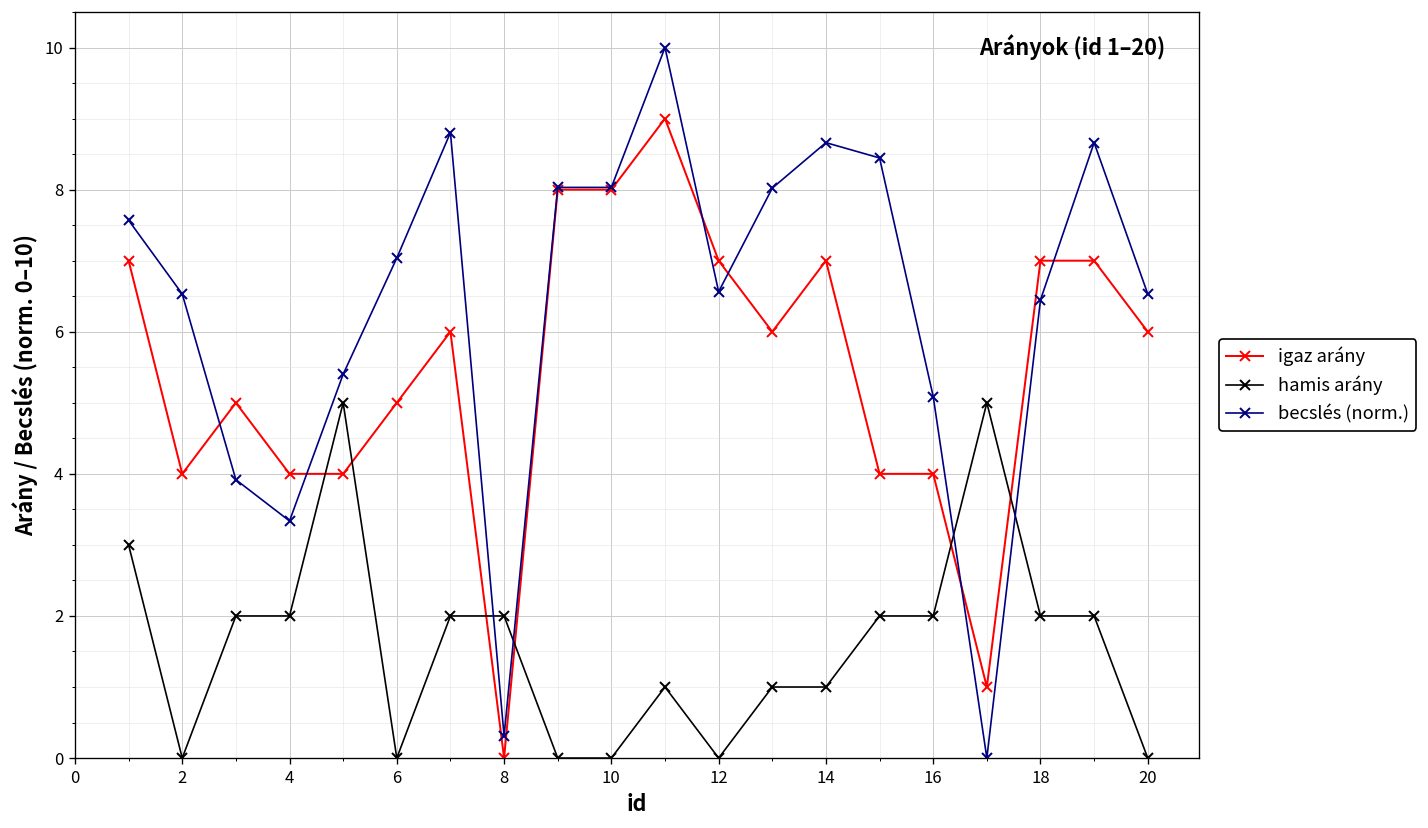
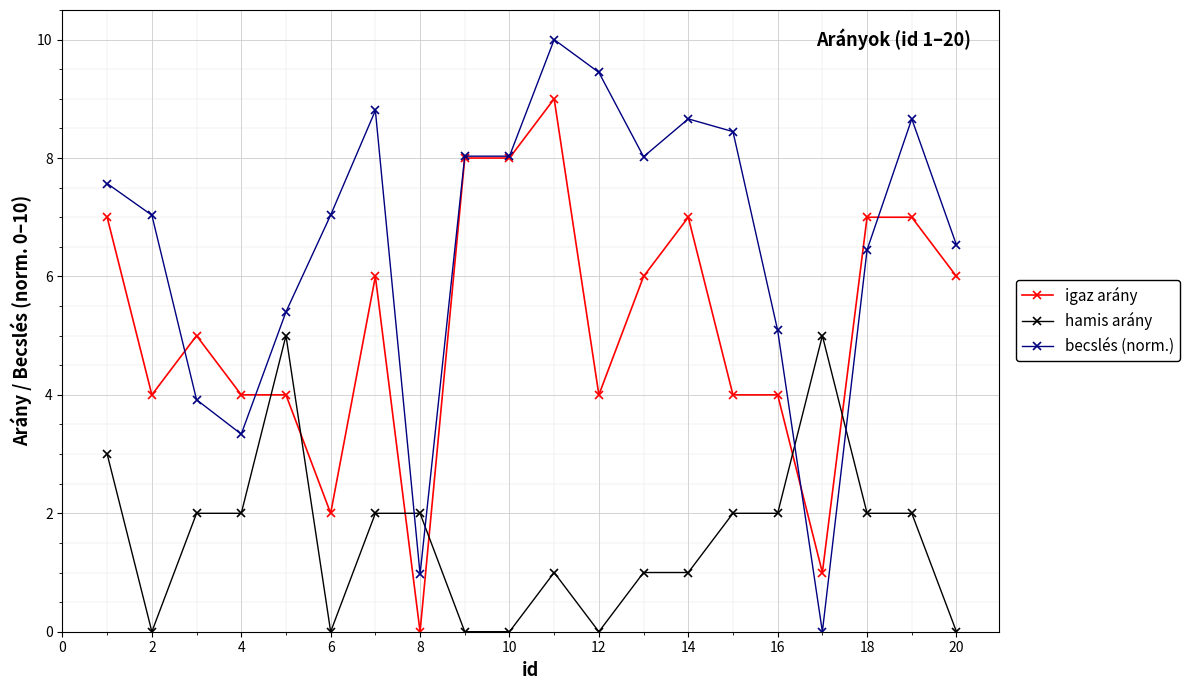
  {
    "igaz arány": {
      "2": 4,
      "4": 4,
-     "6": 5,
+     "6": 2,
      "8": 0,
-     "12": 7,
+     "12": 4,
      "14": 7,
      "16": 4,
      "18": 7,
      "20": 6
    },
    "hamis arány": {
      "2": 0.0,
      "4": 2.0,
      "6": 0.0,
      "8": 2.0,
      "10": 0.0,
      "12": 0.0,
      "14": 1.0,
      "16": 2.0,
      "18": 2.0,
      "20": 0.0
    },
    "becslés (norm.)": {
-     "2": 6.5,
+     "2": 7.0,
      "4": 3.3,
      "6": 7.0,
-     "8": 0.3,
-     "12": 6.6,
+     "8": 1.0,
+     "12": 9.4,
      "14": 8.7,
      "16": 5.1,
      "18": 6.4,
      "20": 6.5
    }
  }
